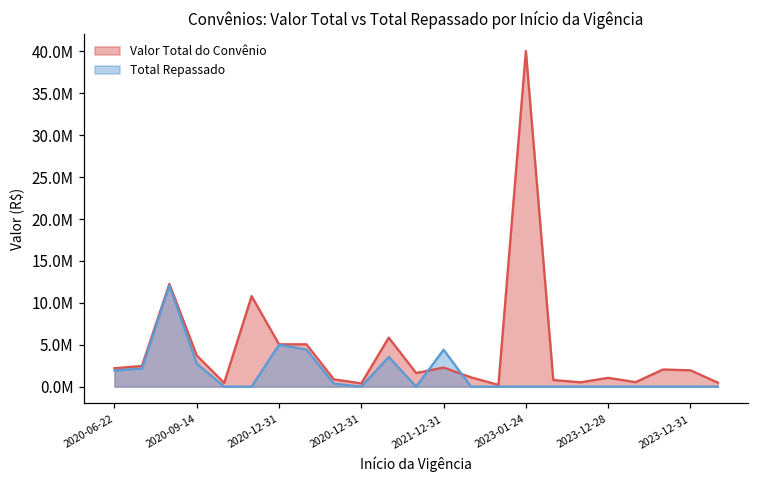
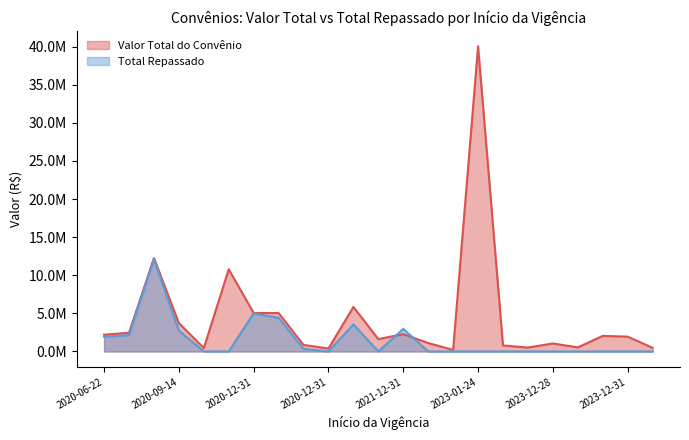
  {
    "Valor Total do Convênio": {
      "2021-12-31": 2000000,
      "2023-01-24": 40000000
    },
    "Total Repassado": {
-     "2021-12-31": 4000000,
+     "2021-12-31": 3000000,
      "2023-01-24": 0
    }
  }
